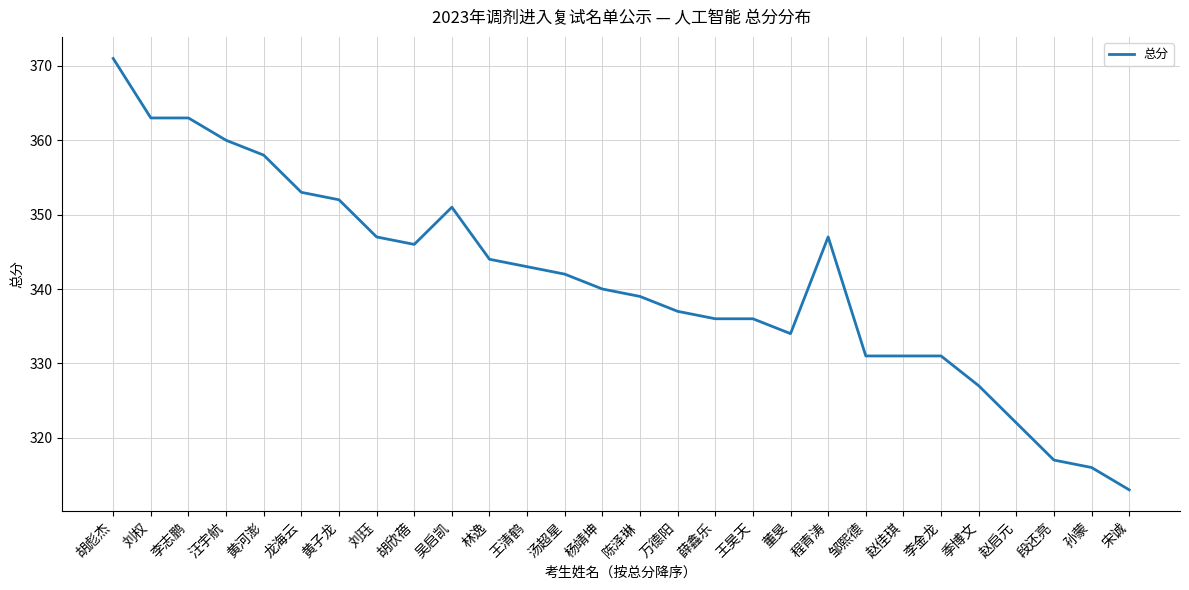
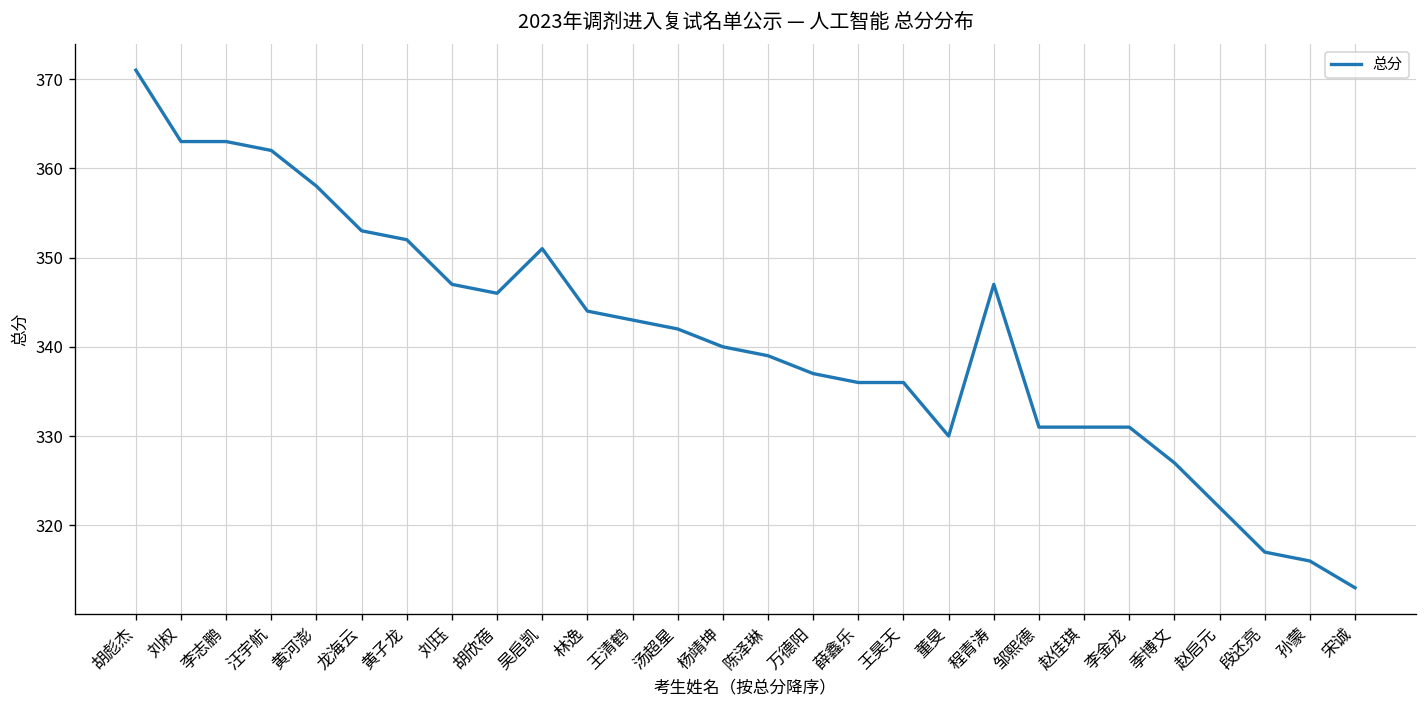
  {
    "胡彪杰": 371,
    "刘权": 363,
    "李志鹏": 363,
-   "汪宇航": 360,
+   "汪宇航": 362,
    "黄河澎": 358,
    "龙海云": 353,
    "黄子龙": 352,
    "刘珏": 347,
    "胡欣蓓": 346,
    "吴启凯": 351,
    "林逸": 344,
    "王清鹤": 343,
    "汤超星": 342,
    "杨靖坤": 340,
    "陈泽琳": 339,
    "万德阳": 337,
    "薛鑫乐": 336,
    "王昊天": 336,
-   "董旻": 334,
+   "董旻": 330,
    "程青涛": 347,
    "邹熙德": 331,
    "赵佳琪": 331,
    "李金龙": 331,
    "季博文": 327,
    "赵启元": 322,
    "段还亮": 317,
    "孙蒙": 316,
    "宋诚": 313
  }
